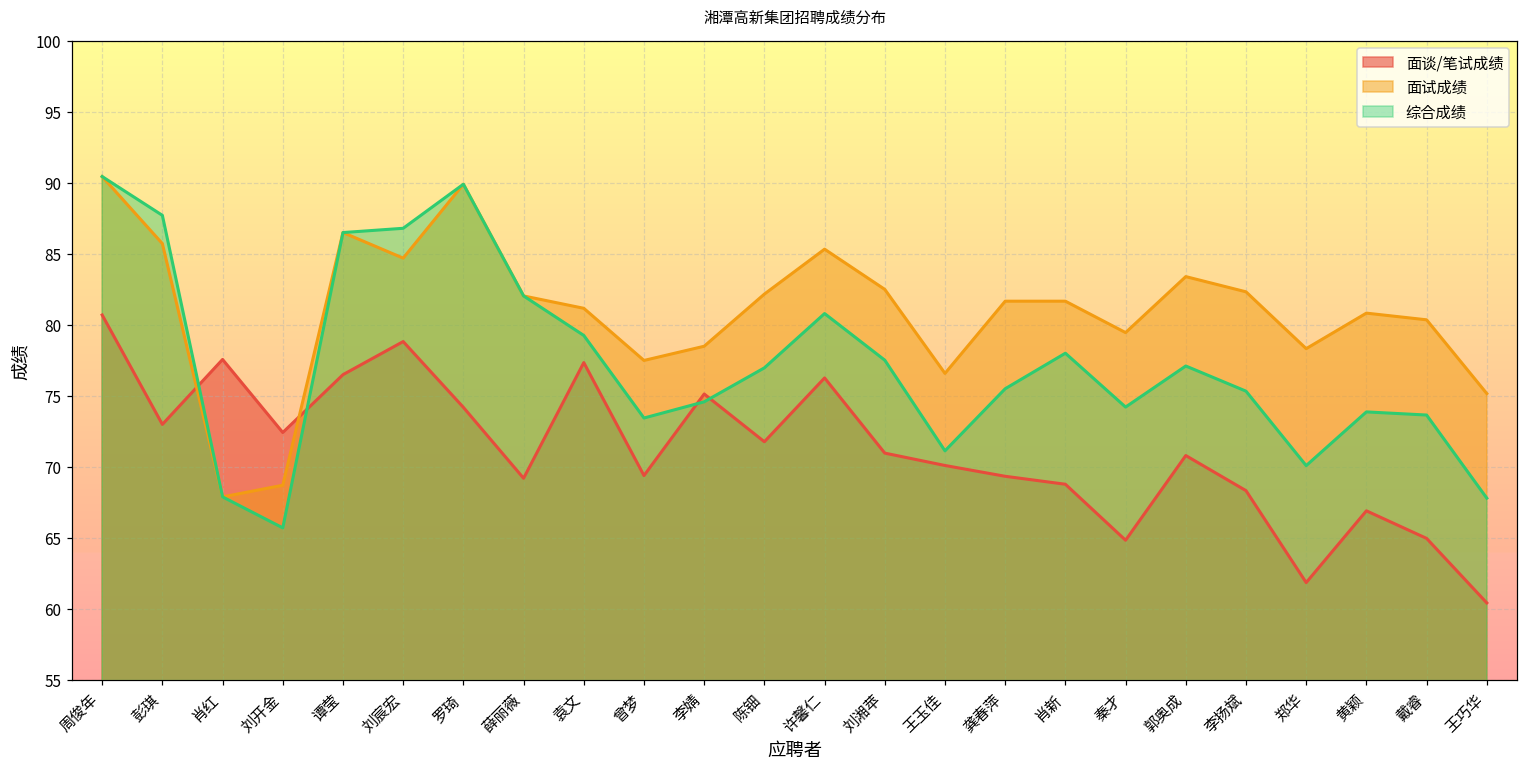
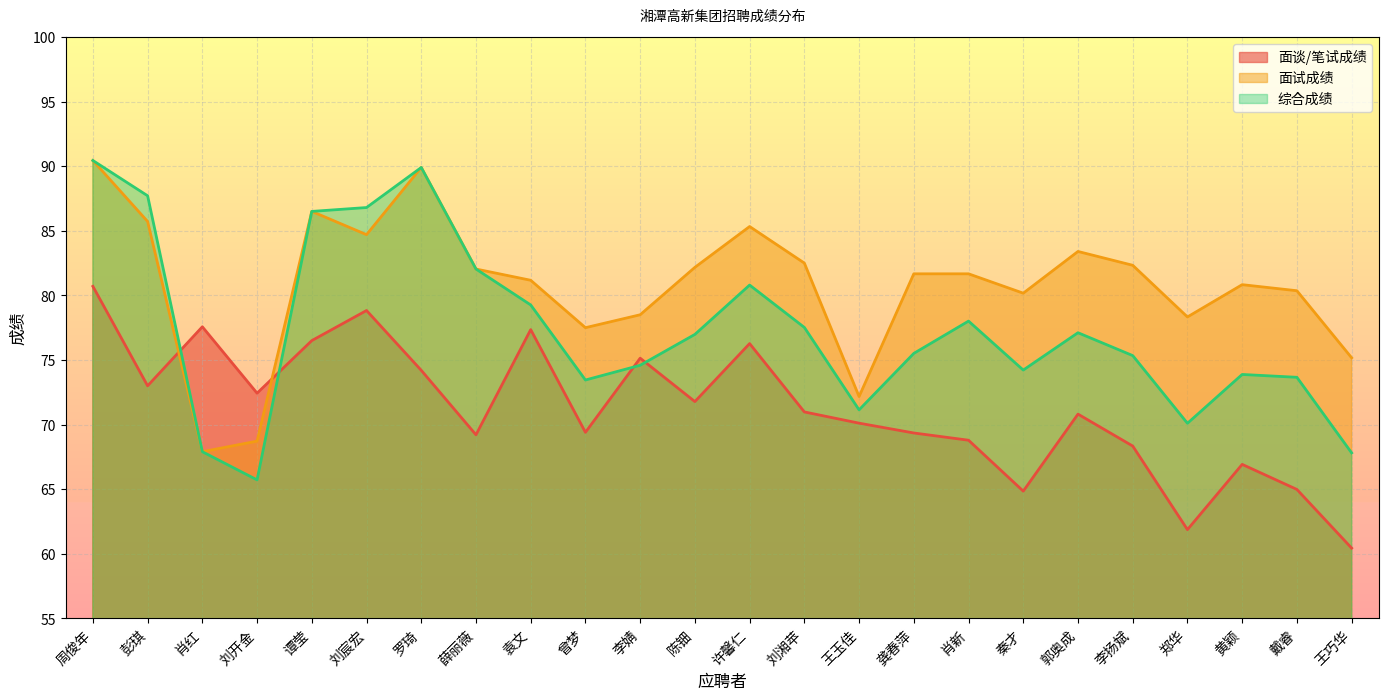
  {
    "面谈/笔试成绩": {
      "周俊年": 80.7,
      "彭琪": 73.0,
      "肖红": 77.6,
      "刘开金": 72.4,
      "谭莹": 76.5,
      "刘宸宏": 78.8,
      "罗琦": 74.2,
      "薛丽薇": 69.2,
      "袁文": 77.4,
      "曾梦": 69.4,
      "李婧": 75.1,
      "陈钿": 71.8,
      "许馨仁": 76.3,
      "刘湘苹": 71.0,
      "王玉佳": 70.1,
      "龚春萍": 69.4,
      "肖新": 68.8,
      "秦才": 64.9,
      "郭奥成": 70.8,
      "李扬斌": 68.3,
      "郑华": 61.9,
      "黄颖": 66.9,
      "戴睿": 65.0,
      "王巧华": 60.4
    },
    "面试成绩": {
      "彭琪": 85.7,
      "刘开金": 68.7,
      "刘宸宏": 84.7,
      "袁文": 81.2,
      "曾梦": 77.5,
      "李婧": 78.5,
      "陈钿": 82.2,
      "许馨仁": 85.3,
      "刘湘苹": 82.5,
-     "王玉佳": 76.6,
+     "王玉佳": 72.2,
      "龚春萍": 81.7,
      "肖新": 81.7,
-     "秦才": 79.5,
+     "秦才": 80.2,
      "郭奥成": 83.4,
      "李扬斌": 82.3,
      "郑华": 78.3,
      "黄颖": 80.8,
      "戴睿": 80.4,
      "王巧华": 75.2
    },
    "综合成绩": {
      "彭琪": 87.7,
      "刘开金": 65.7,
      "刘宸宏": 86.8,
      "袁文": 79.3,
      "曾梦": 73.5,
      "李婧": 74.6,
      "陈钿": 77.0,
      "许馨仁": 80.8,
      "刘湘苹": 77.5,
      "王玉佳": 71.1,
      "龚春萍": 75.5,
      "肖新": 78.0,
      "秦才": 74.2,
      "郭奥成": 77.1,
      "李扬斌": 75.3,
      "郑华": 70.1,
      "黄颖": 73.9,
      "戴睿": 73.7,
      "王巧华": 67.8
    }
  }
